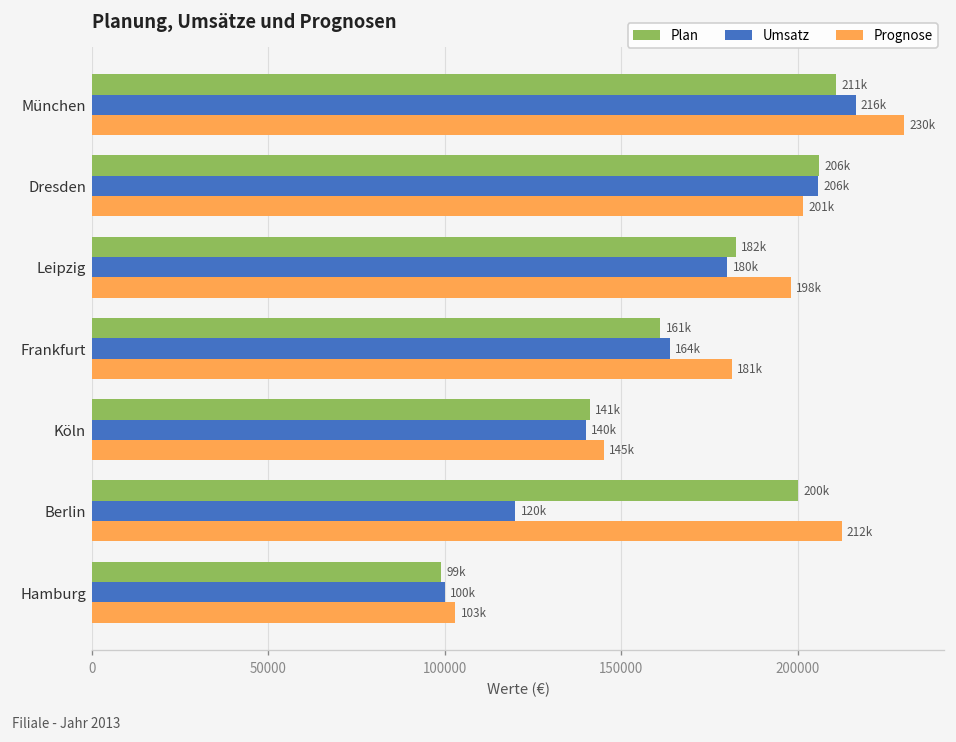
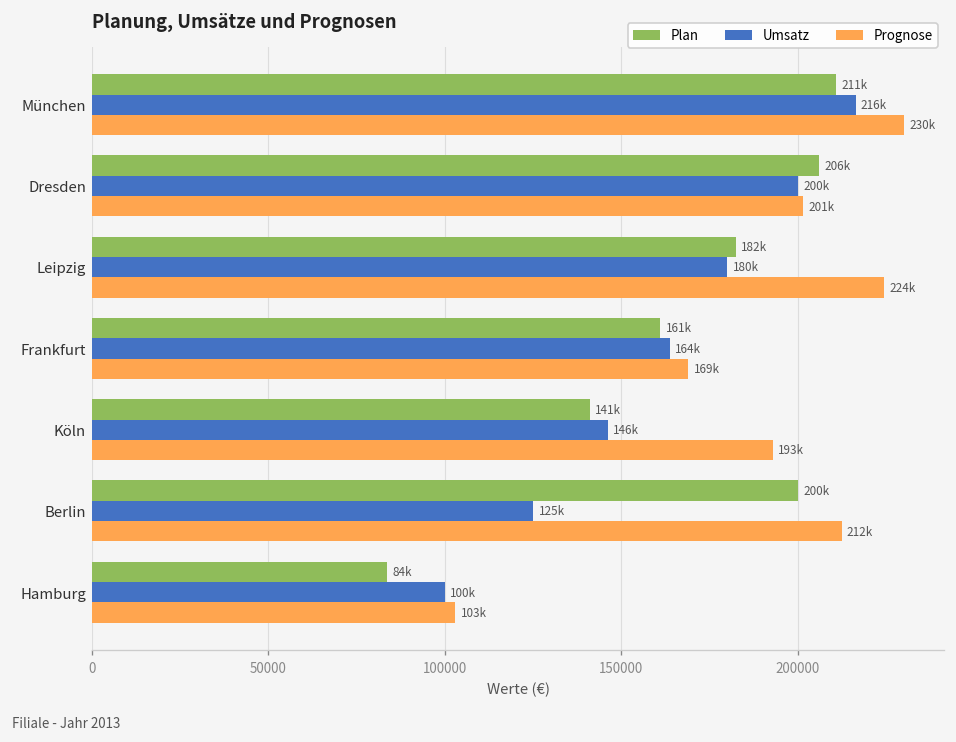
  {
    "Plan": {
      "München": "211k",
      "Dresden": "206k",
      "Leipzig": "182k",
      "Frankfurt": "161k",
      "Köln": "141k",
      "Berlin": "200k",
-     "Hamburg": "99k"
+     "Hamburg": "84k"
    },
    "Umsatz": {
      "München": "216k",
-     "Dresden": "206k",
+     "Dresden": "200k",
      "Leipzig": "180k",
      "Frankfurt": "164k",
-     "Köln": "140k",
-     "Berlin": "120k",
+     "Köln": "146k",
+     "Berlin": "125k",
      "Hamburg": "100k"
    },
    "Prognose": {
      "München": "230k",
      "Dresden": "201k",
-     "Leipzig": "198k",
-     "Frankfurt": "181k",
-     "Köln": "145k",
+     "Leipzig": "224k",
+     "Frankfurt": "169k",
+     "Köln": "193k",
      "Berlin": "212k",
      "Hamburg": "103k"
    }
  }
